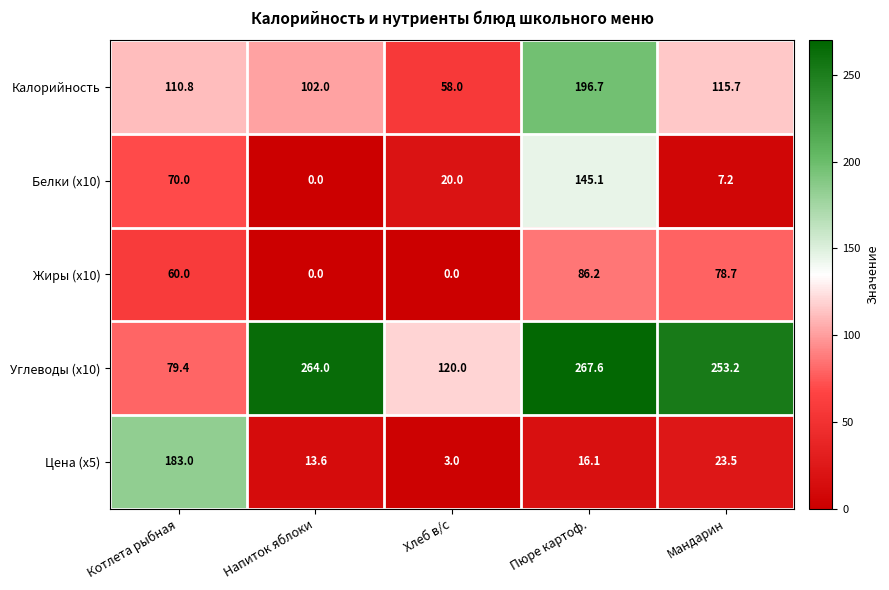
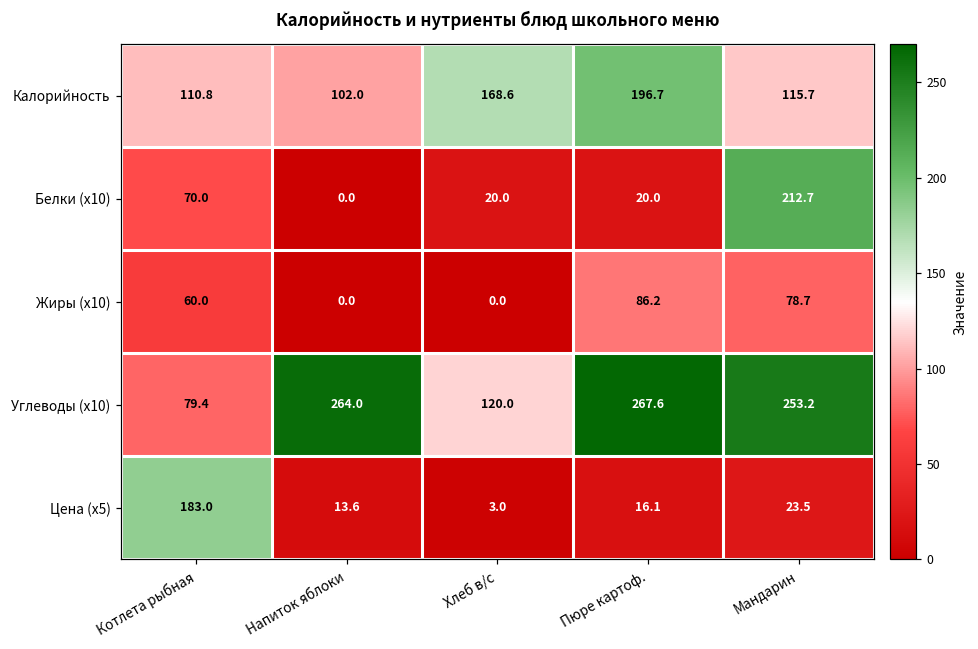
  {
    "Калорийность": {
      "Котлета рыбная": 110.8,
      "Напиток яблоки": 102.0,
-     "Хлеб в/с": 58.0,
+     "Хлеб в/с": 168.6,
      "Пюре картоф.": 196.7,
      "Мандарин": 115.7
    },
    "Белки (x10)": {
      "Котлета рыбная": 70.0,
      "Напиток яблоки": 0.0,
      "Хлеб в/с": 20.0,
-     "Пюре картоф.": 145.1,
-     "Мандарин": 7.2
+     "Пюре картоф.": 20.0,
+     "Мандарин": 212.7
    },
    "Жиры (x10)": {
      "Котлета рыбная": 60.0,
      "Напиток яблоки": 0.0,
      "Хлеб в/с": 0.0,
      "Пюре картоф.": 86.2,
      "Мандарин": 78.7
    },
    "Углеводы (x10)": {
      "Котлета рыбная": 79.4,
      "Напиток яблоки": 264.0,
      "Хлеб в/с": 120.0,
      "Пюре картоф.": 267.6,
      "Мандарин": 253.2
    },
    "Цена (x5)": {
      "Котлета рыбная": 183.0,
      "Напиток яблоки": 13.6,
      "Хлеб в/с": 3.0,
      "Пюре картоф.": 16.1,
      "Мандарин": 23.5
    }
  }
